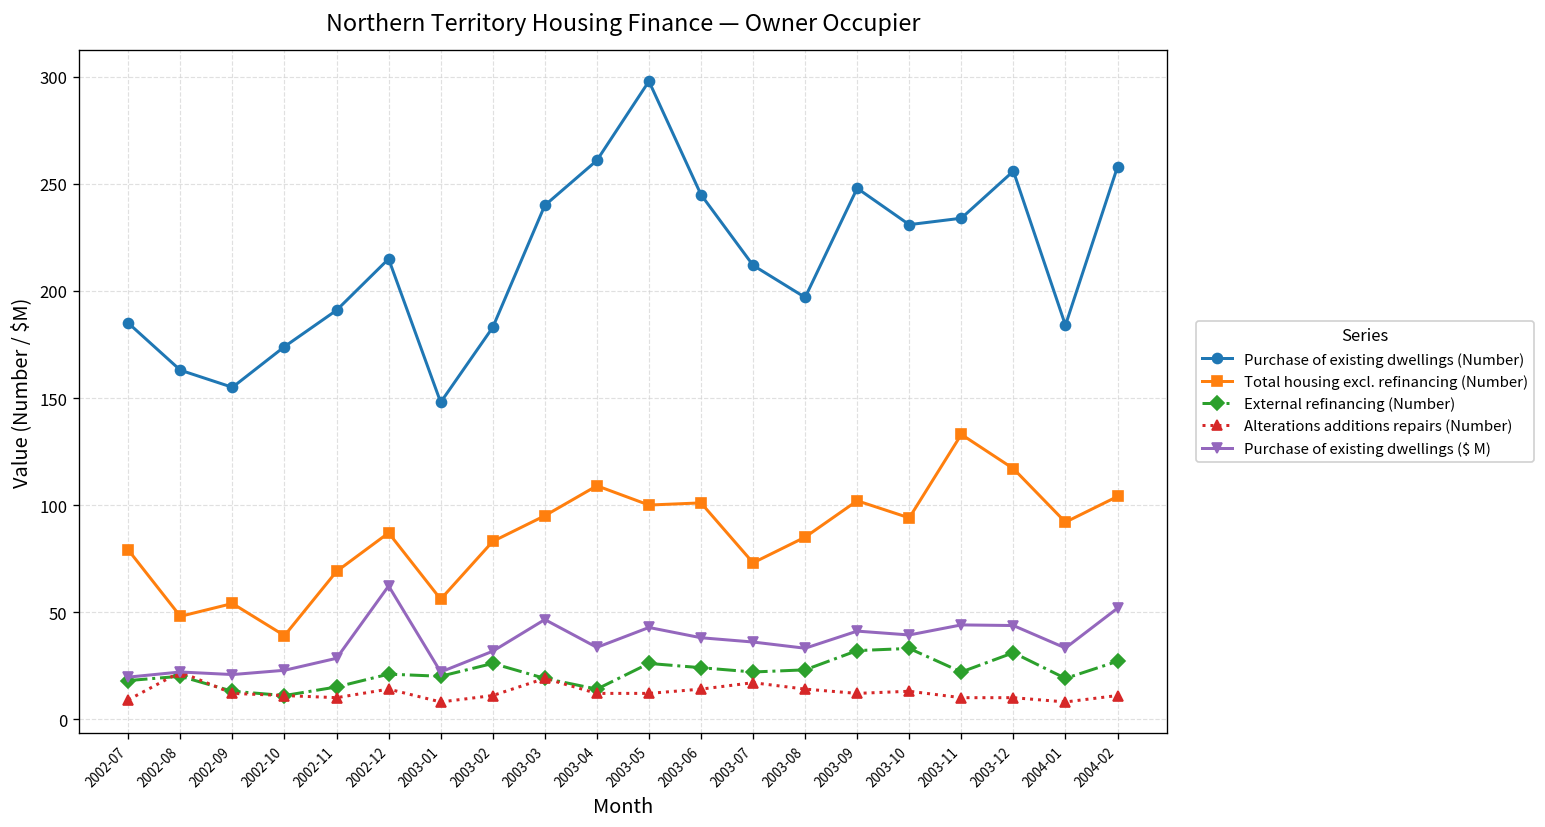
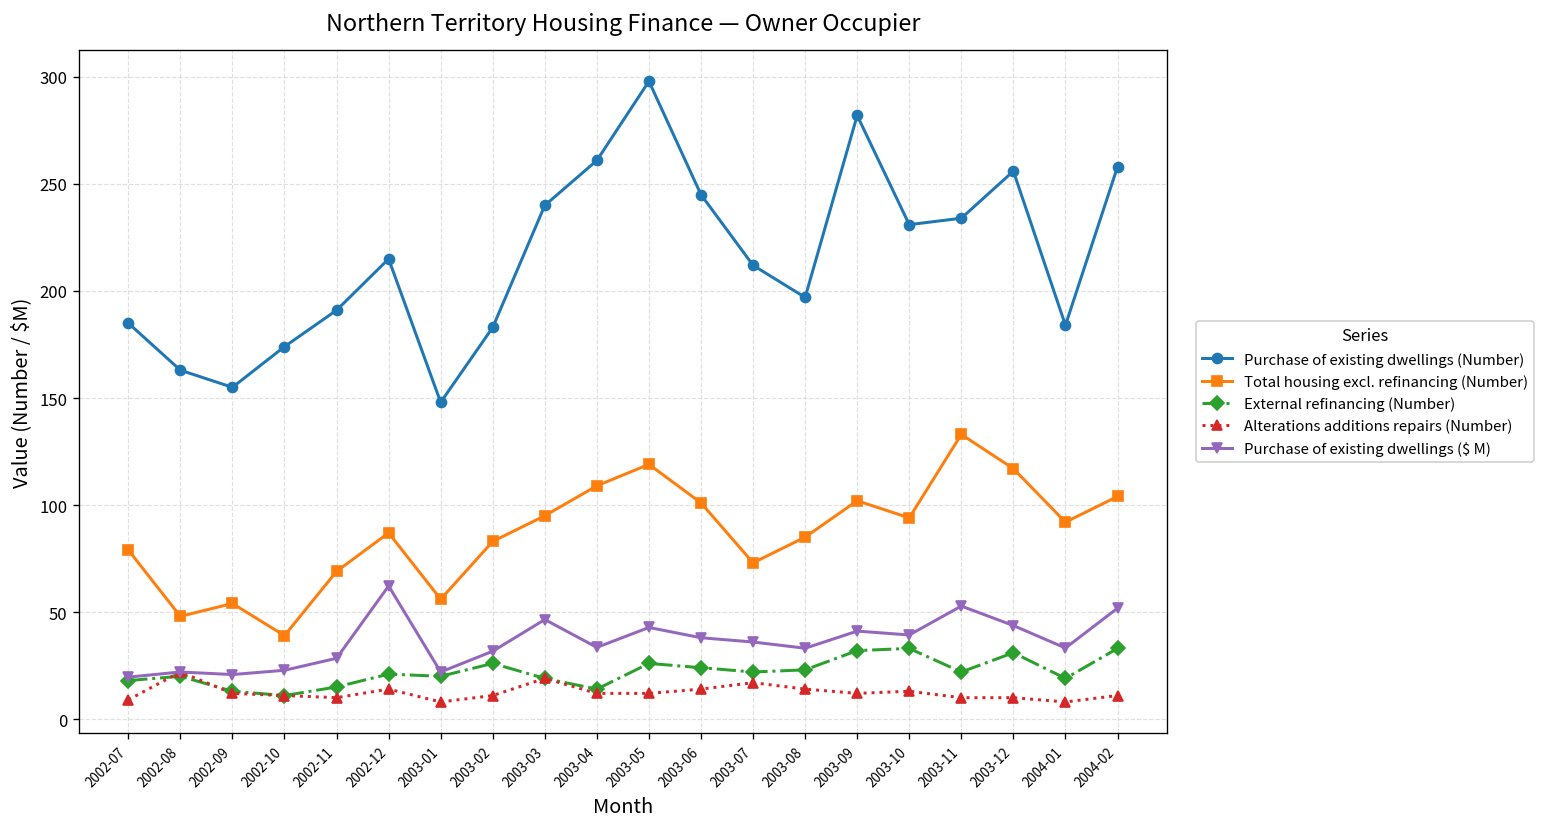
  {
    "Purchase of existing dwellings (Number)": {
      "2002-07": 185,
      "2002-08": 163,
      "2002-09": 155,
      "2002-10": 174,
      "2002-11": 191,
      "2002-12": 215,
      "2003-01": 148,
      "2003-02": 183,
      "2003-03": 240,
      "2003-04": 261,
      "2003-05": 298,
      "2003-06": 245,
      "2003-07": 212,
      "2003-08": 197,
-     "2003-09": 248,
+     "2003-09": 282,
      "2003-10": 231,
      "2003-11": 234,
      "2003-12": 256,
      "2004-01": 184,
      "2004-02": 258
    },
    "Total housing excl. refinancing (Number)": {
      "2002-07": 79,
      "2002-08": 48,
      "2002-09": 54,
      "2002-10": 39,
      "2002-11": 69,
      "2002-12": 87,
      "2003-01": 56,
      "2003-02": 83,
      "2003-03": 95,
      "2003-04": 109,
-     "2003-05": 100,
+     "2003-05": 119,
      "2003-06": 101,
      "2003-07": 73,
      "2003-08": 85,
      "2003-09": 102,
      "2003-10": 94,
      "2003-11": 133,
      "2003-12": 117,
      "2004-01": 92,
      "2004-02": 104
    },
    "External refinancing (Number)": {
      "2002-07": 18,
      "2002-08": 20,
      "2002-11": 15,
      "2002-12": 21,
      "2003-01": 20,
      "2003-02": 26,
      "2003-04": 14,
      "2003-05": 26,
      "2003-06": 24,
      "2003-07": 22,
      "2003-08": 23,
      "2003-09": 32,
      "2003-10": 33,
      "2003-11": 22,
      "2003-12": 31,
      "2004-01": 19,
-     "2004-02": 27
+     "2004-02": 33
    },
    "Alterations additions repairs (Number)": {
      "2002-07": 9,
      "2002-11": 10,
      "2002-12": 14,
      "2003-01": 8,
      "2003-02": 11,
      "2003-04": 12,
      "2003-05": 12,
      "2003-06": 14,
      "2003-07": 17,
      "2003-08": 14,
      "2003-09": 12,
      "2003-10": 13,
      "2003-11": 10,
      "2003-12": 10,
      "2004-01": 8,
      "2004-02": 11
    },
    "Purchase of existing dwellings ($ M)": {
      "2002-07": 20,
      "2002-09": 21,
      "2002-10": 23,
      "2002-11": 28,
      "2002-12": 62,
      "2003-01": 22,
      "2003-02": 32,
      "2003-03": 47,
      "2003-04": 34,
      "2003-05": 43,
      "2003-06": 38,
      "2003-07": 36,
      "2003-08": 33,
      "2003-09": 41,
      "2003-10": 39,
-     "2003-11": 44,
+     "2003-11": 53,
      "2003-12": 44,
      "2004-01": 33,
      "2004-02": 52
    }
  }
